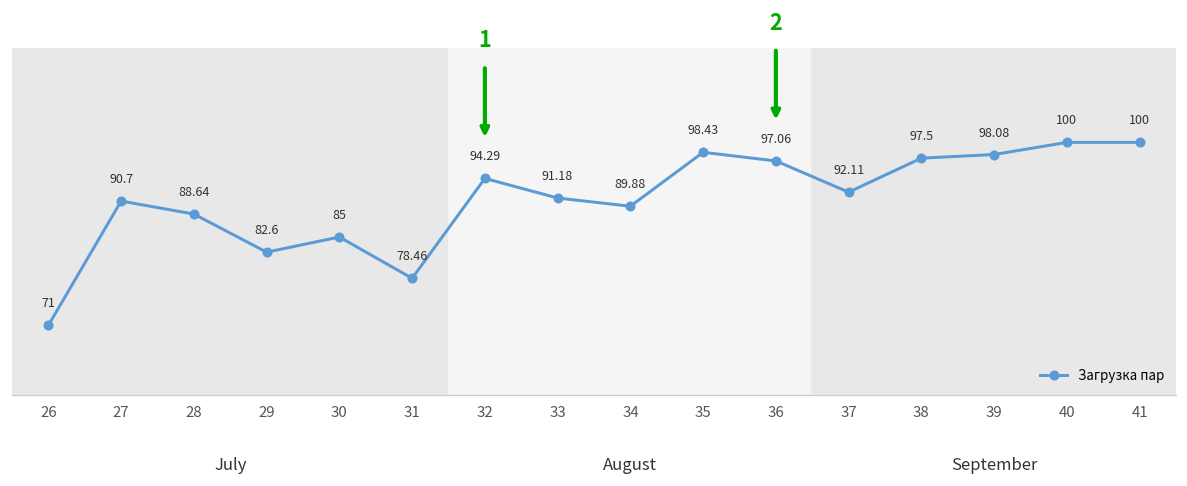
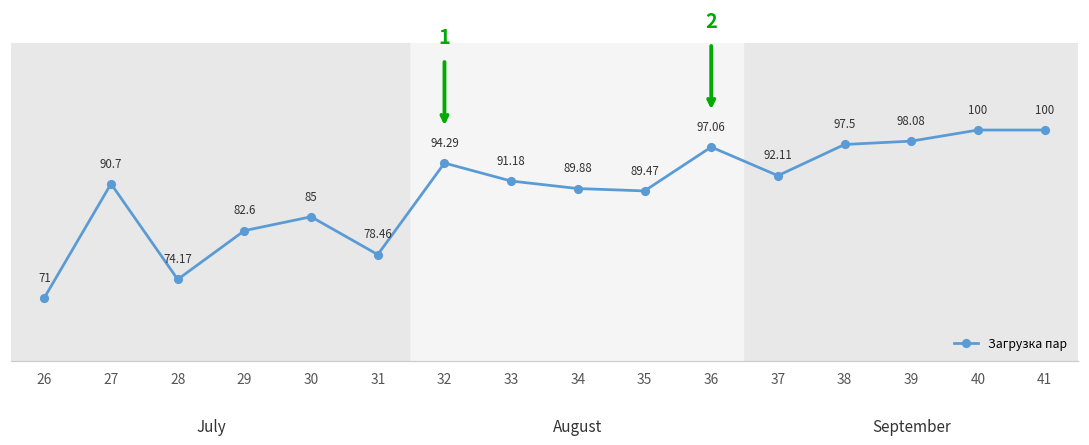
  {
    "26": 71,
    "27": 90.7,
-   "28": 88.64,
+   "28": 74.17,
    "29": 82.6,
    "30": 85,
    "31": 78.46,
    "32": 94.29,
    "33": 91.18,
    "34": 89.88,
-   "35": 98.43,
+   "35": 89.47,
    "36": 97.06,
    "37": 92.11,
    "38": 97.5,
    "39": 98.08,
    "40": 100,
    "41": 100
  }
